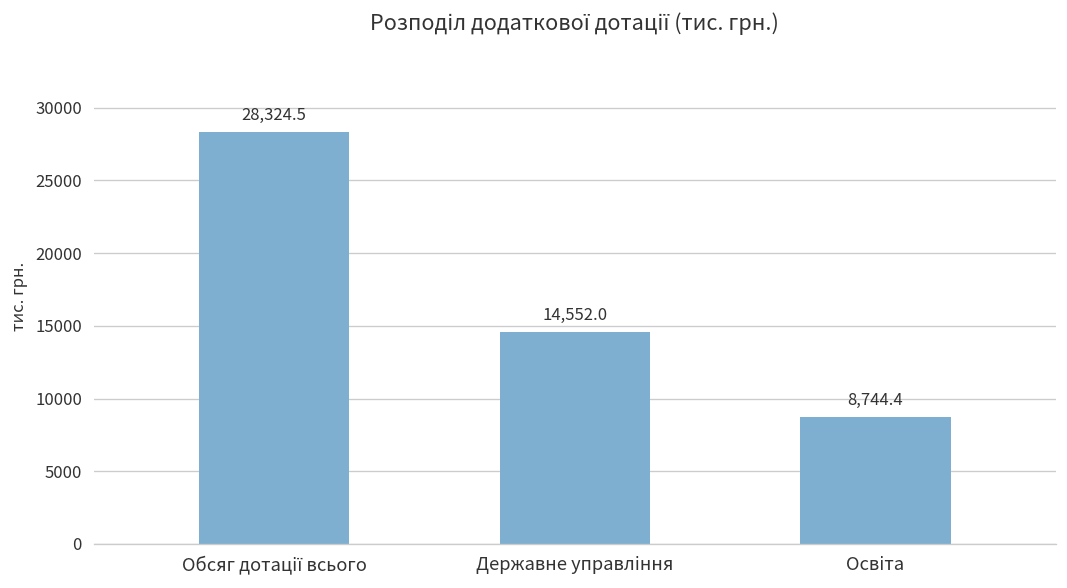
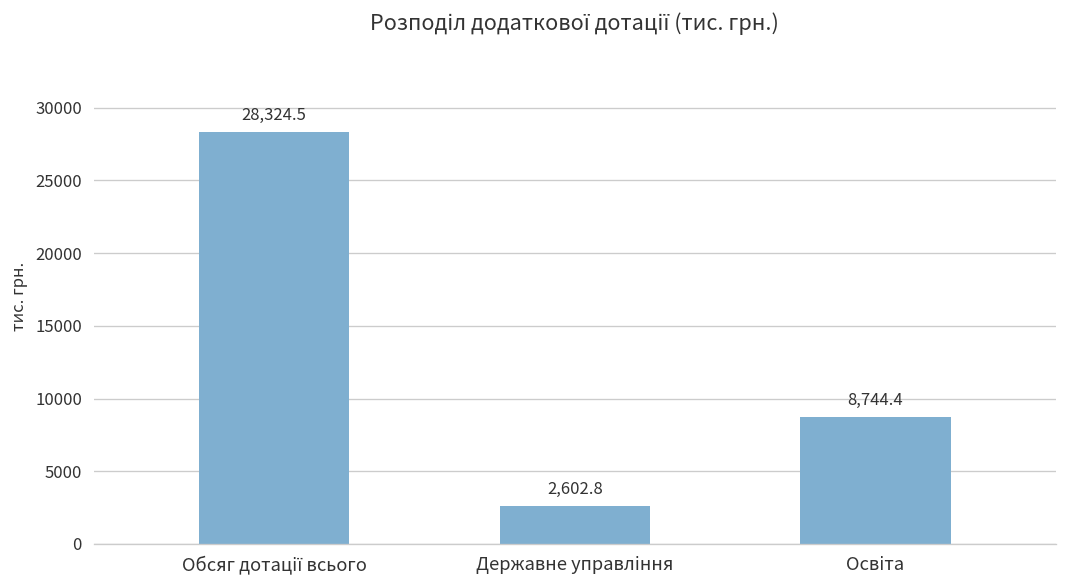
  {
    "Обсяг дотації всього": "28,324.5",
-   "Державне управління": "14,552.0",
+   "Державне управління": "2,602.8",
    "Освіта": "8,744.4"
  }
